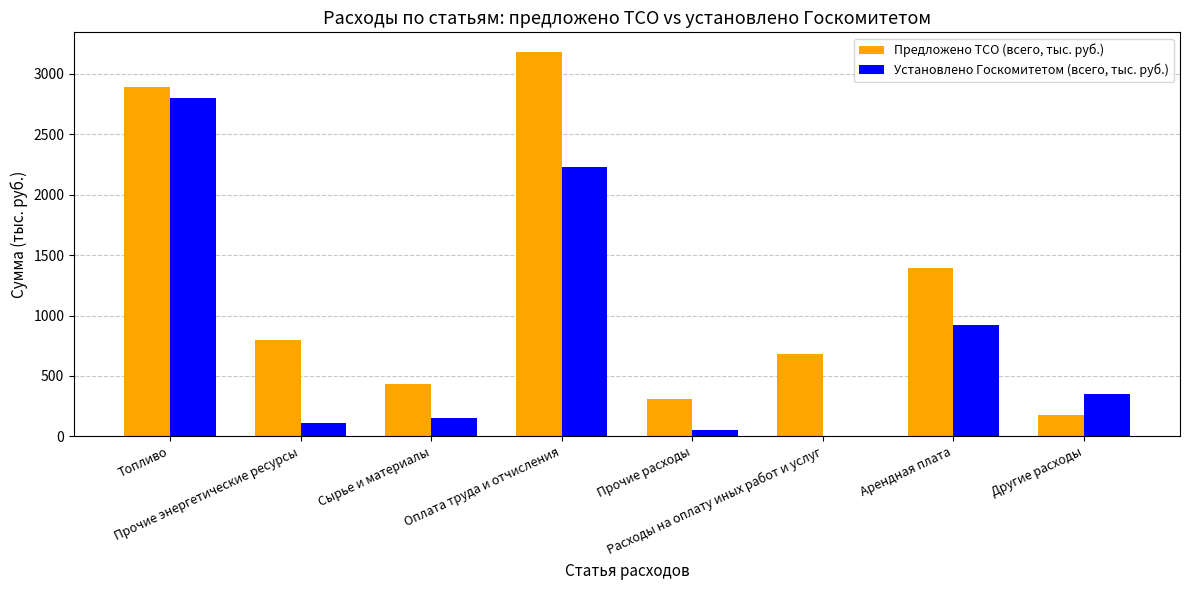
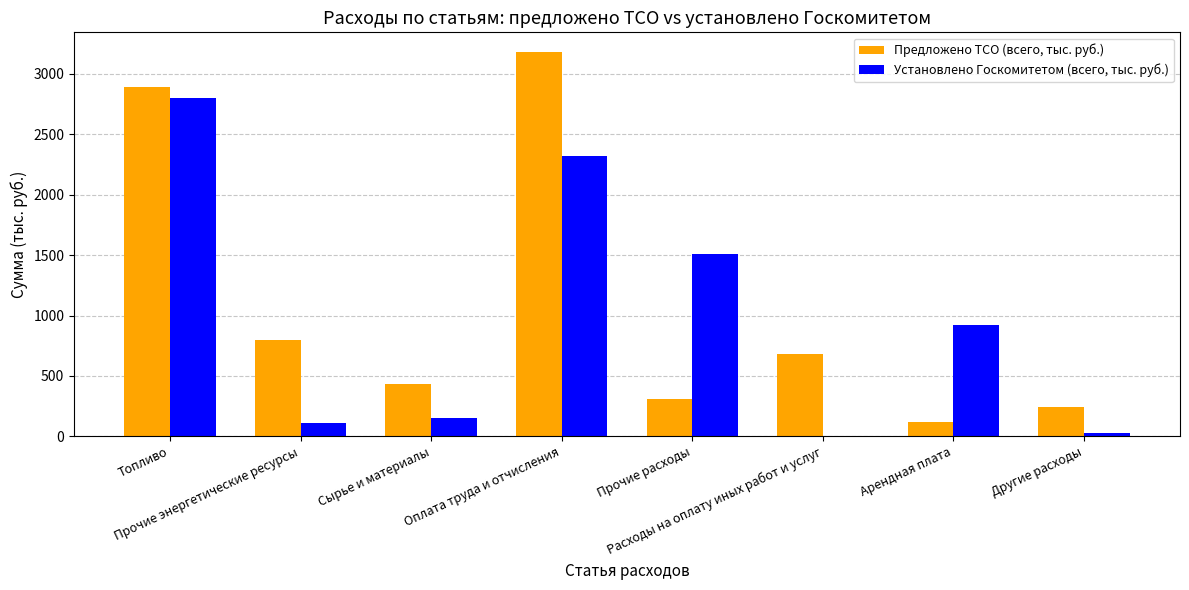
  {
    "Предложено ТСО (всего, тыс. руб.)": {
      "Топливо": 2890,
      "Прочие энергетические ресурсы": 800,
      "Сырье и материалы": 430,
      "Оплата труда и отчисления": 3190,
      "Прочие расходы": 310,
      "Расходы на оплату иных работ и услуг": 680,
-     "Арендная плата": 1400,
-     "Другие расходы": 180
+     "Арендная плата": 120,
+     "Другие расходы": 240
    },
    "Установлено Госкомитетом (всего, тыс. руб.)": {
      "Топливо": 2800,
      "Прочие энергетические ресурсы": 110,
      "Сырье и материалы": 150,
-     "Оплата труда и отчисления": 2230,
-     "Прочие расходы": 60,
+     "Оплата труда и отчисления": 2320,
+     "Прочие расходы": 1510,
      "Расходы на оплату иных работ и услуг": 0,
      "Арендная плата": 920,
-     "Другие расходы": 350
+     "Другие расходы": 30
    }
  }
